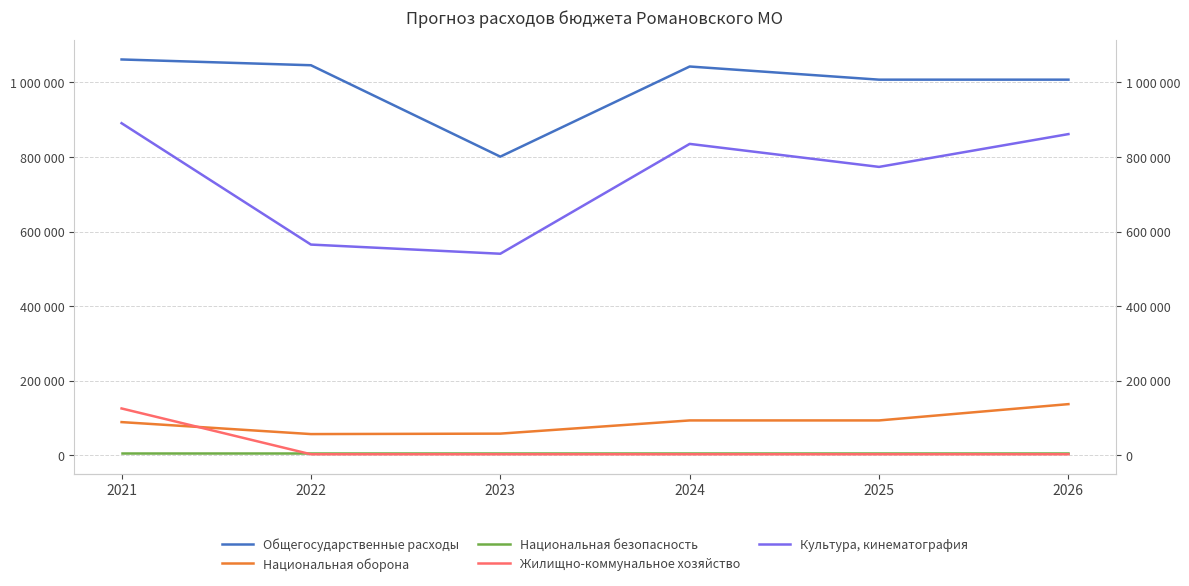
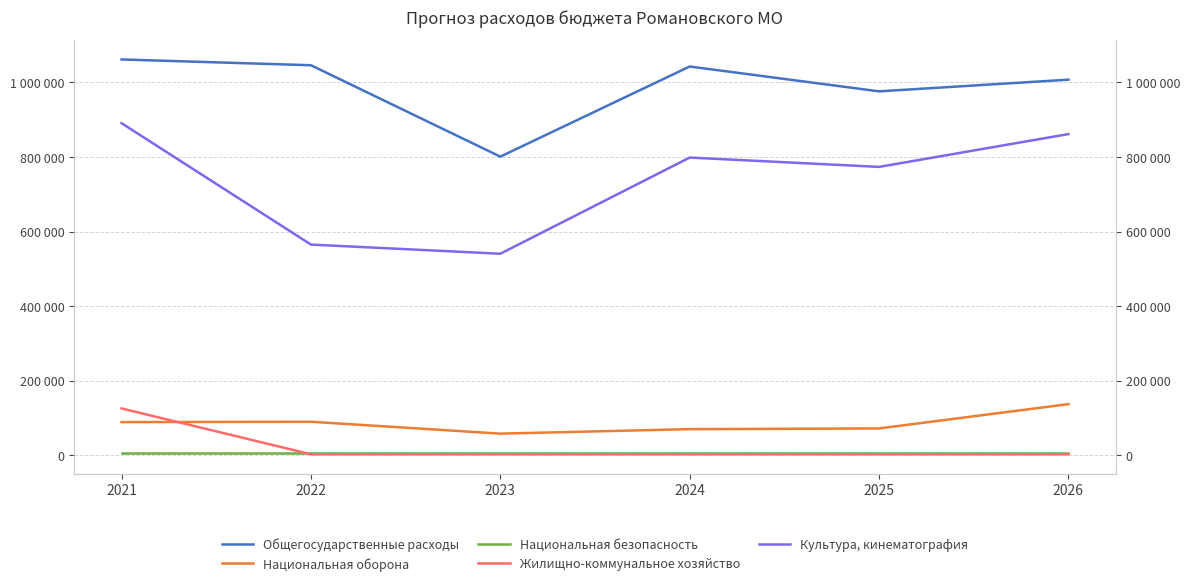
  {
    "Общегосударственные расходы": {
      "2021": 1060000,
      "2022": 1050000,
      "2023": 800000,
      "2024": 1040000,
-     "2025": 1010000,
+     "2025": 980000,
      "2026": 1010000
    },
    "Национальная оборона": {
      "2021": 90000,
-     "2022": 60000,
+     "2022": 90000,
      "2023": 60000,
-     "2024": 90000,
-     "2025": 90000,
+     "2024": 70000,
+     "2025": 70000,
      "2026": 140000
    },
    "Национальная безопасность": {
      "2021": 10000
    },
    "Жилищно-коммунальное хозяйство": {
      "2021": 130000
    },
    "Культура, кинематография": {
      "2021": 890000,
      "2022": 570000,
      "2023": 540000,
-     "2024": 840000,
+     "2024": 800000,
      "2025": 770000,
      "2026": 860000
    }
  }
